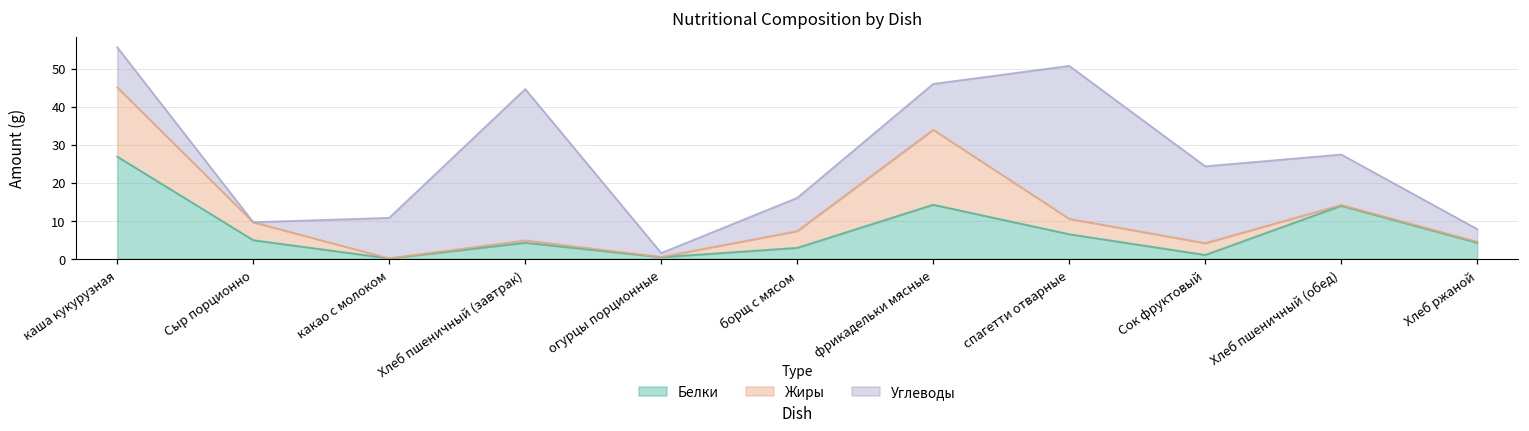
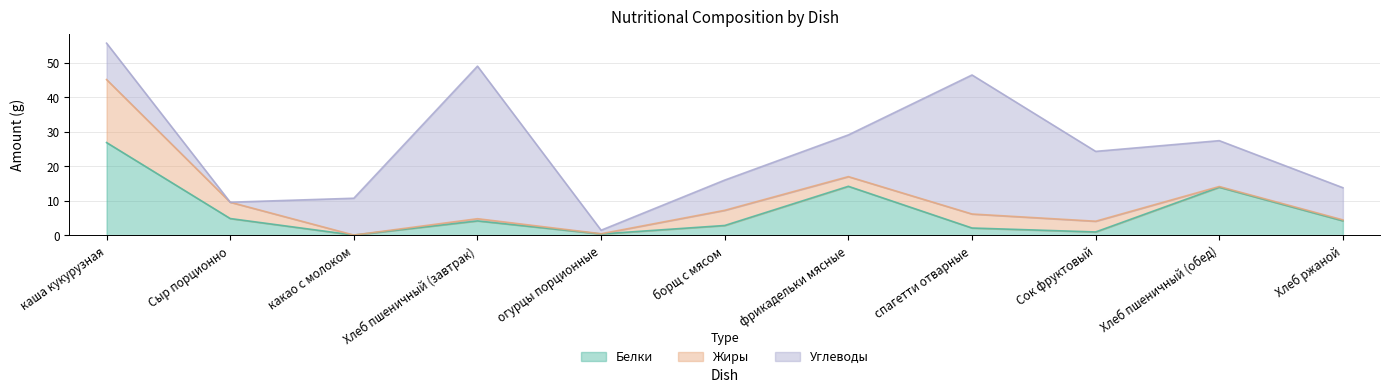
  {
    "Белки": {
      "каша кукурузная": 27,
      "Сыр порционно": 5,
      "борщ с мясом": 3,
      "фрикадельки мясные": 14,
-     "спагетти отварные": 6,
+     "спагетти отварные": 2,
      "Сок фруктовый": 1
    },
    "Жиры": {
      "каша кукурузная": 18,
      "борщ с мясом": 4,
-     "фрикадельки мясные": 20,
+     "фрикадельки мясные": 3,
      "спагетти отварные": 4,
      "Сок фруктовый": 3
    },
    "Углеводы": {
      "каша кукурузная": 11,
      "какао с молоком": 11,
-     "Хлеб пшеничный (завтрак)": 40,
+     "Хлеб пшеничный (завтрак)": 44,
      "огурцы порционные": 1,
      "борщ с мясом": 9,
      "фрикадельки мясные": 12,
      "спагетти отварные": 40,
      "Сок фруктовый": 20,
      "Хлеб пшеничный (обед)": 13,
-     "Хлеб ржаной": 3
+     "Хлеб ржаной": 9
    }
  }
